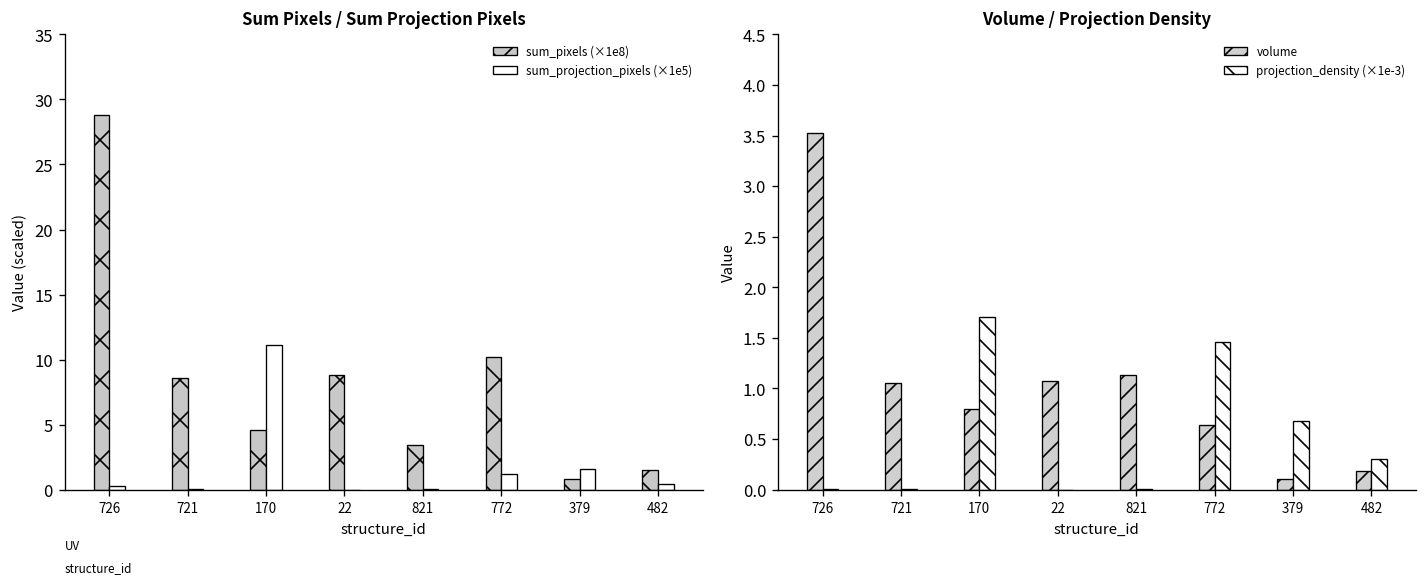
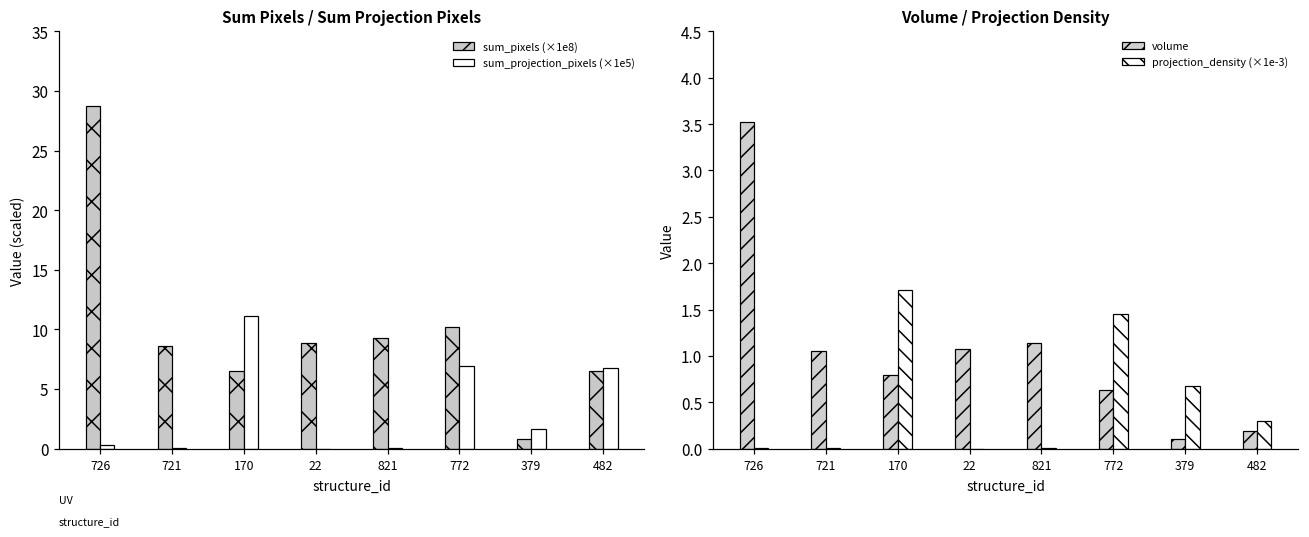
  {
    "Sum Pixels / Sum Projection Pixels": {
      "sum_pixels (×1e8)": {
        "726": 28.8,
        "721": 8.6,
-       "170": 4.6,
+       "170": 6.5,
        "22": 8.8,
-       "821": 3.5,
+       "821": 9.3,
        "772": 10.2,
        "379": 0.8,
-       "482": 1.5
+       "482": 6.5
      },
      "sum_projection_pixels (×1e5)": {
        "726": 0.3,
        "170": 11.1,
-       "772": 1.2,
+       "772": 6.9,
        "379": 1.6,
-       "482": 0.5
+       "482": 6.8
      }
    },
    "Volume / Projection Density": {
      "volume": {
        "726": 3.5,
        "721": 1.1,
        "170": 0.8,
        "22": 1.1,
        "821": 1.1,
        "772": 0.6,
        "379": 0.1,
        "482": 0.2
      },
      "projection_density (×1e-3)": {
        "170": 1.7,
        "772": 1.5,
        "379": 0.7,
        "482": 0.3
      }
    }
  }
